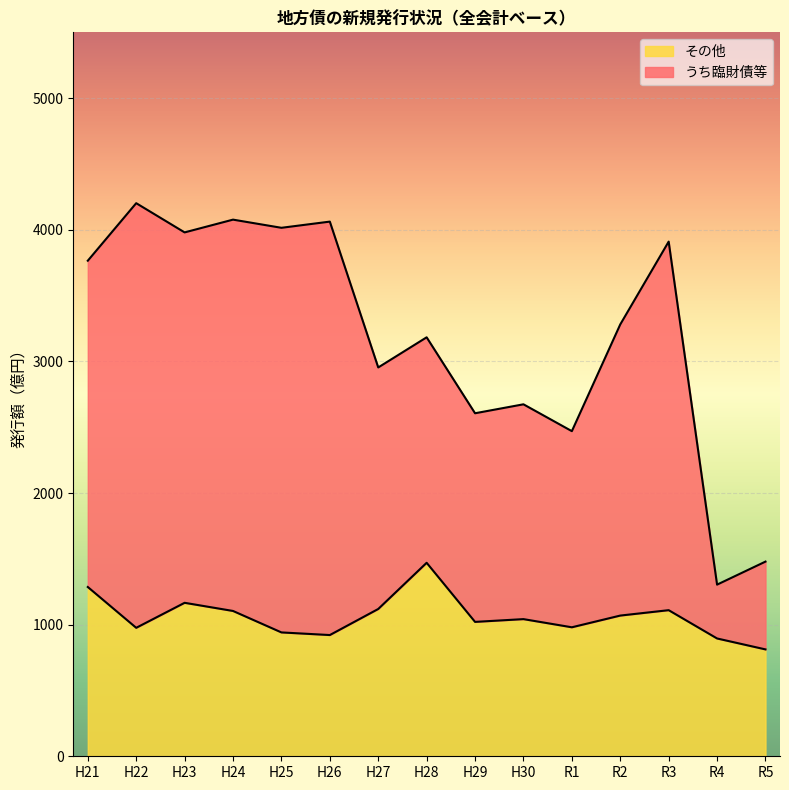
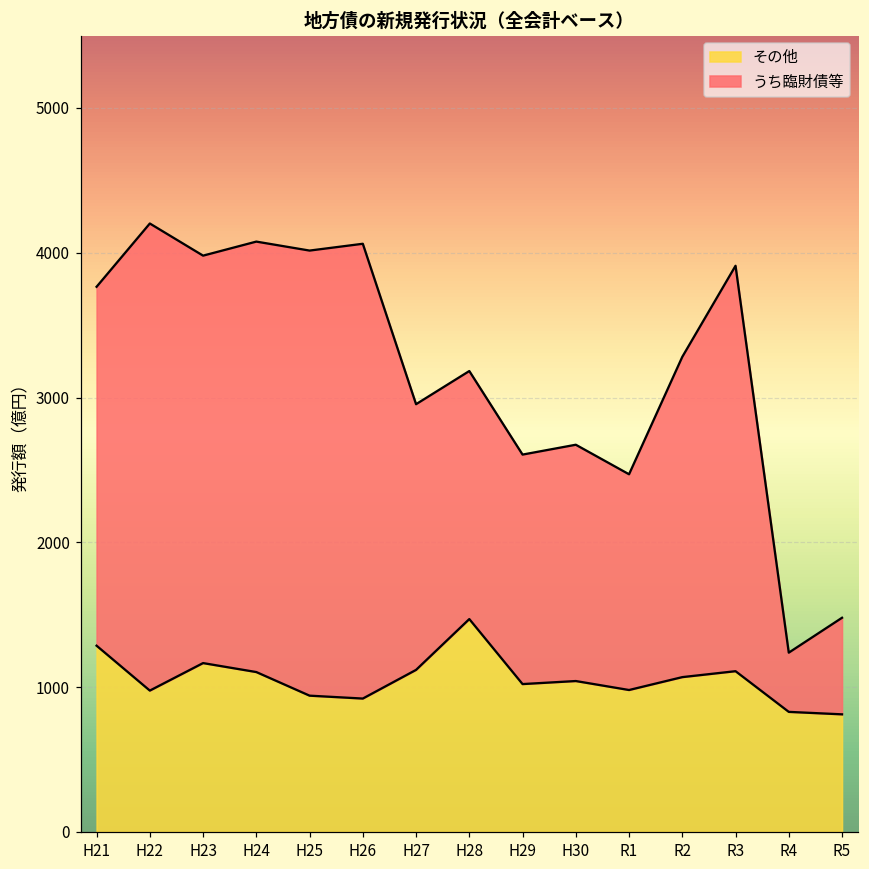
  {
    "その他": {
      "H21": 1290,
      "H22": 980,
      "H23": 1170,
      "H24": 1100,
      "H25": 940,
      "H26": 920,
      "H27": 1120,
      "H28": 1470,
      "H29": 1020,
      "H30": 1040,
      "R1": 980,
      "R2": 1070,
      "R3": 1110,
-     "R4": 900,
+     "R4": 830,
      "R5": 810
    },
    "うち臨財債等": {
      "H21": 2480,
      "H22": 3230,
      "H23": 2810,
      "H24": 2970,
      "H25": 3070,
      "H26": 3140,
      "H27": 1840,
      "H28": 1710,
      "H29": 1590,
      "H30": 1630,
      "R1": 1490,
      "R2": 2210,
      "R3": 2800,
      "R4": 410,
      "R5": 670
    }
  }
